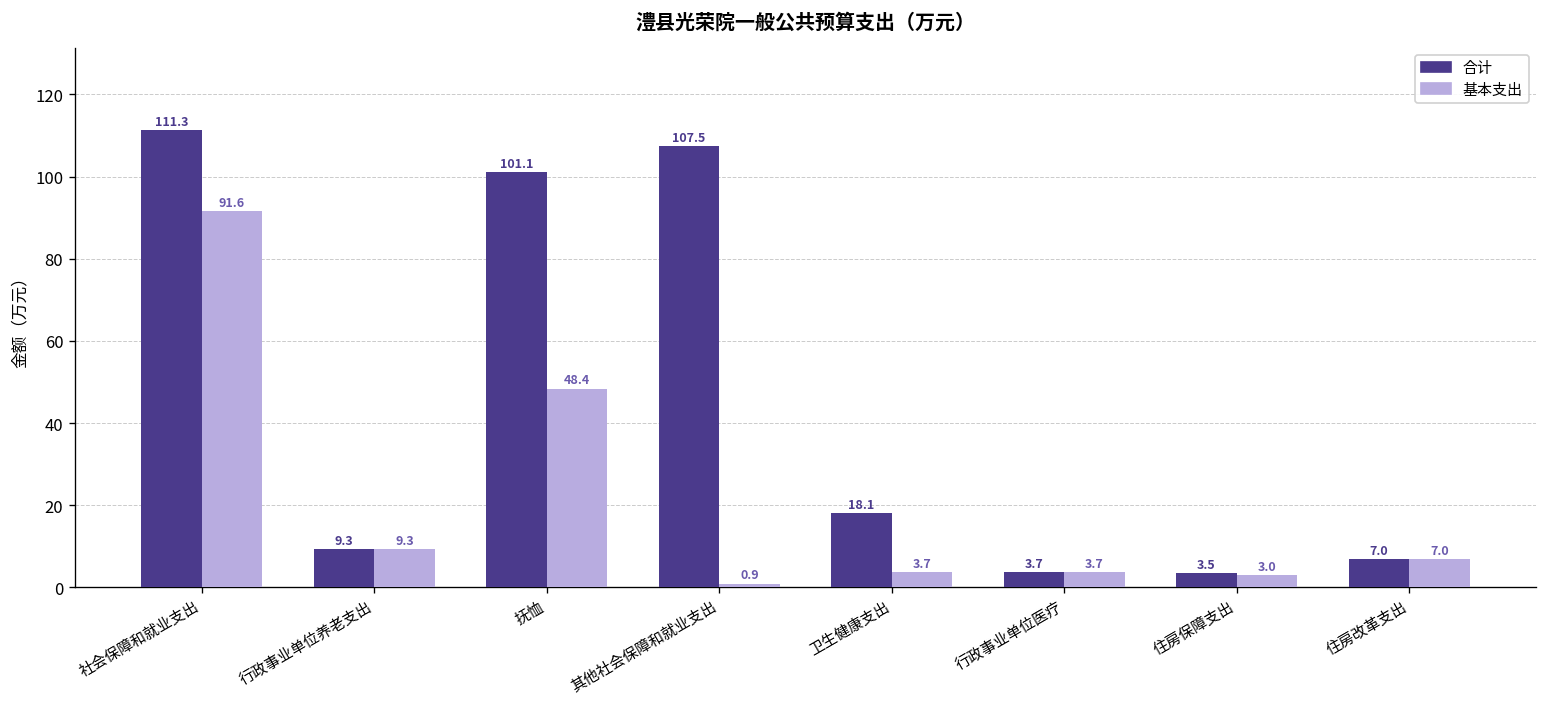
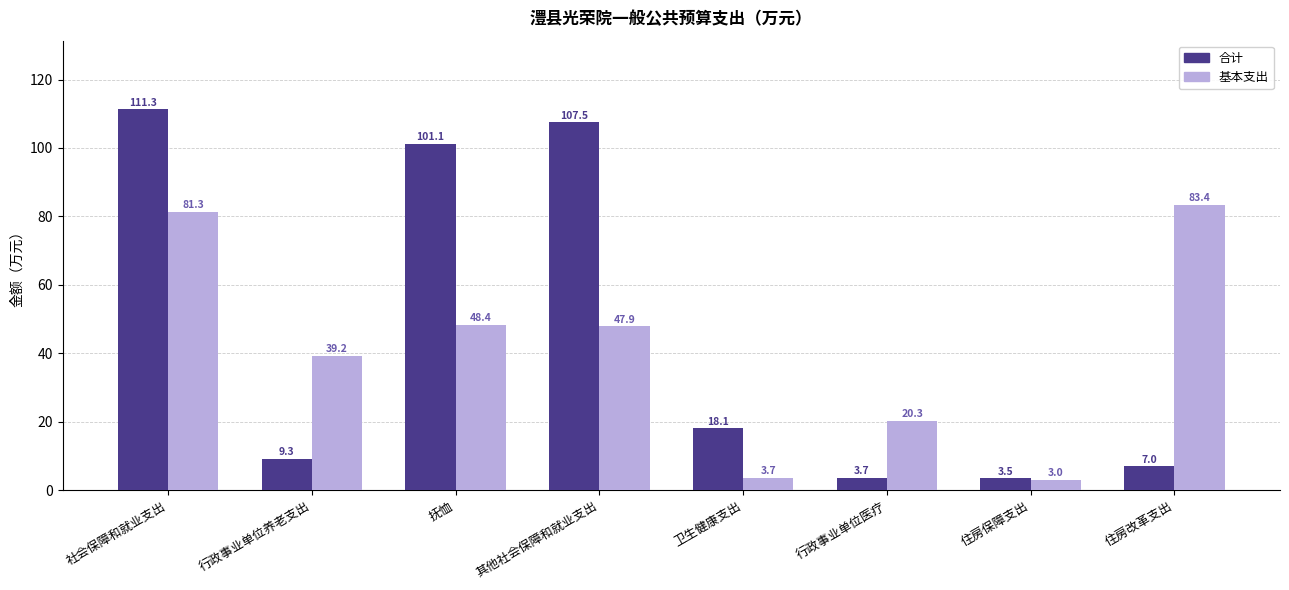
  {
    "合计": {
      "社会保障和就业支出": 111.3,
      "行政事业单位养老支出": 9.3,
      "抚恤": 101.1,
      "其他社会保障和就业支出": 107.5,
      "卫生健康支出": 18.1,
      "行政事业单位医疗": 3.7,
      "住房保障支出": 3.5,
      "住房改革支出": 7.0
    },
    "基本支出": {
-     "社会保障和就业支出": 91.6,
-     "行政事业单位养老支出": 9.3,
+     "社会保障和就业支出": 81.3,
+     "行政事业单位养老支出": 39.2,
      "抚恤": 48.4,
-     "其他社会保障和就业支出": 0.9,
+     "其他社会保障和就业支出": 47.9,
      "卫生健康支出": 3.7,
-     "行政事业单位医疗": 3.7,
+     "行政事业单位医疗": 20.3,
      "住房保障支出": 3.0,
-     "住房改革支出": 7.0
+     "住房改革支出": 83.4
    }
  }
